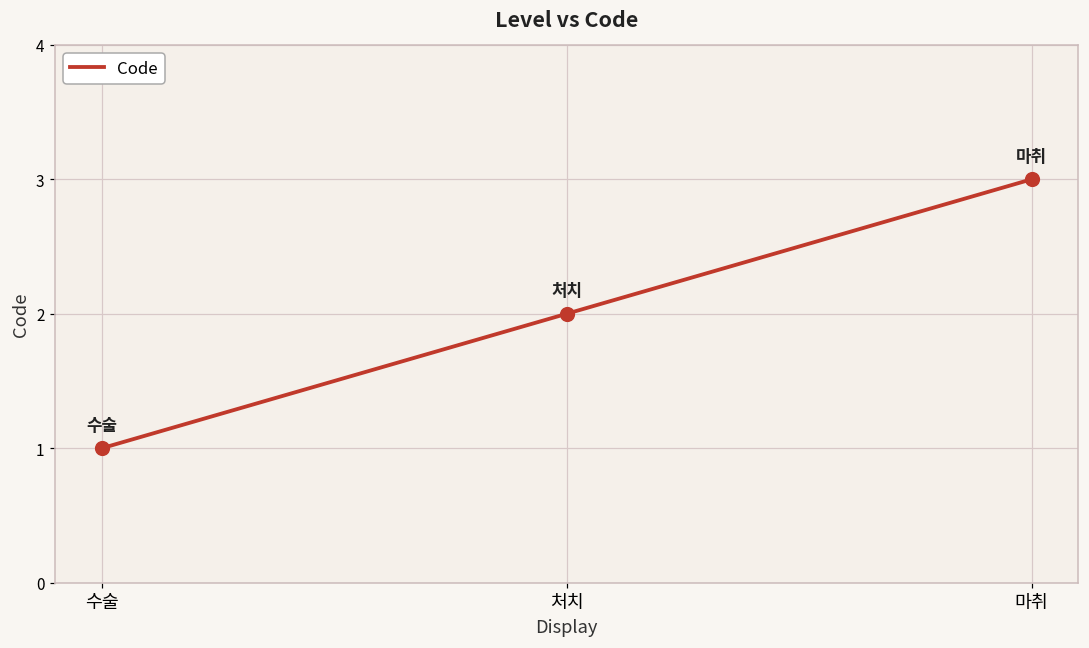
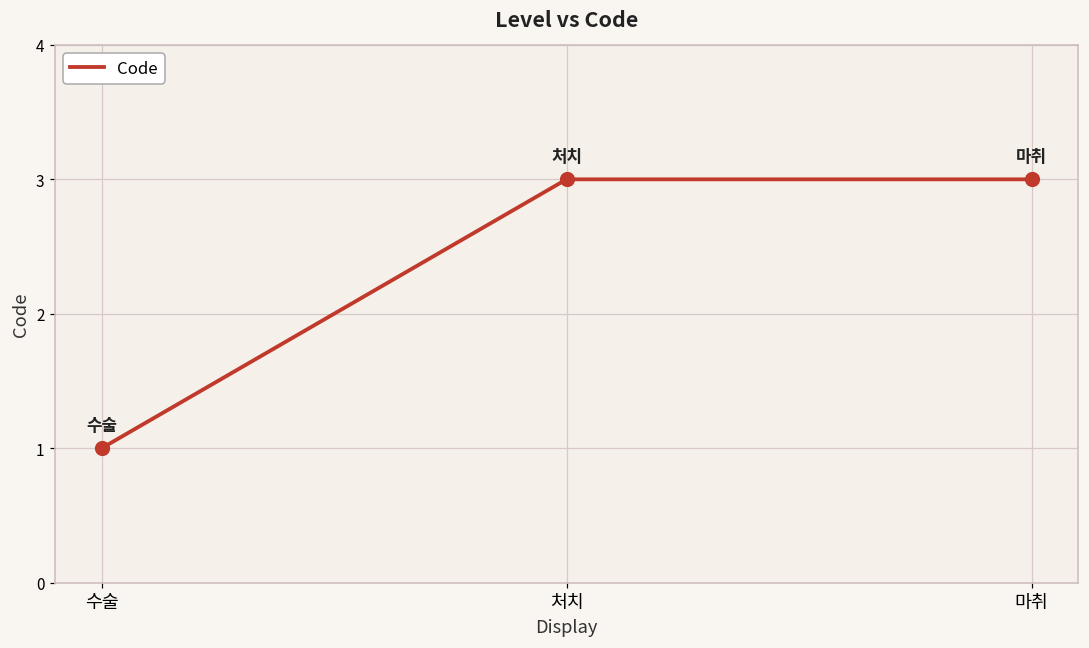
  {
    "수술": 1,
-   "처치": 2,
+   "처치": 3,
    "마취": 3
  }
